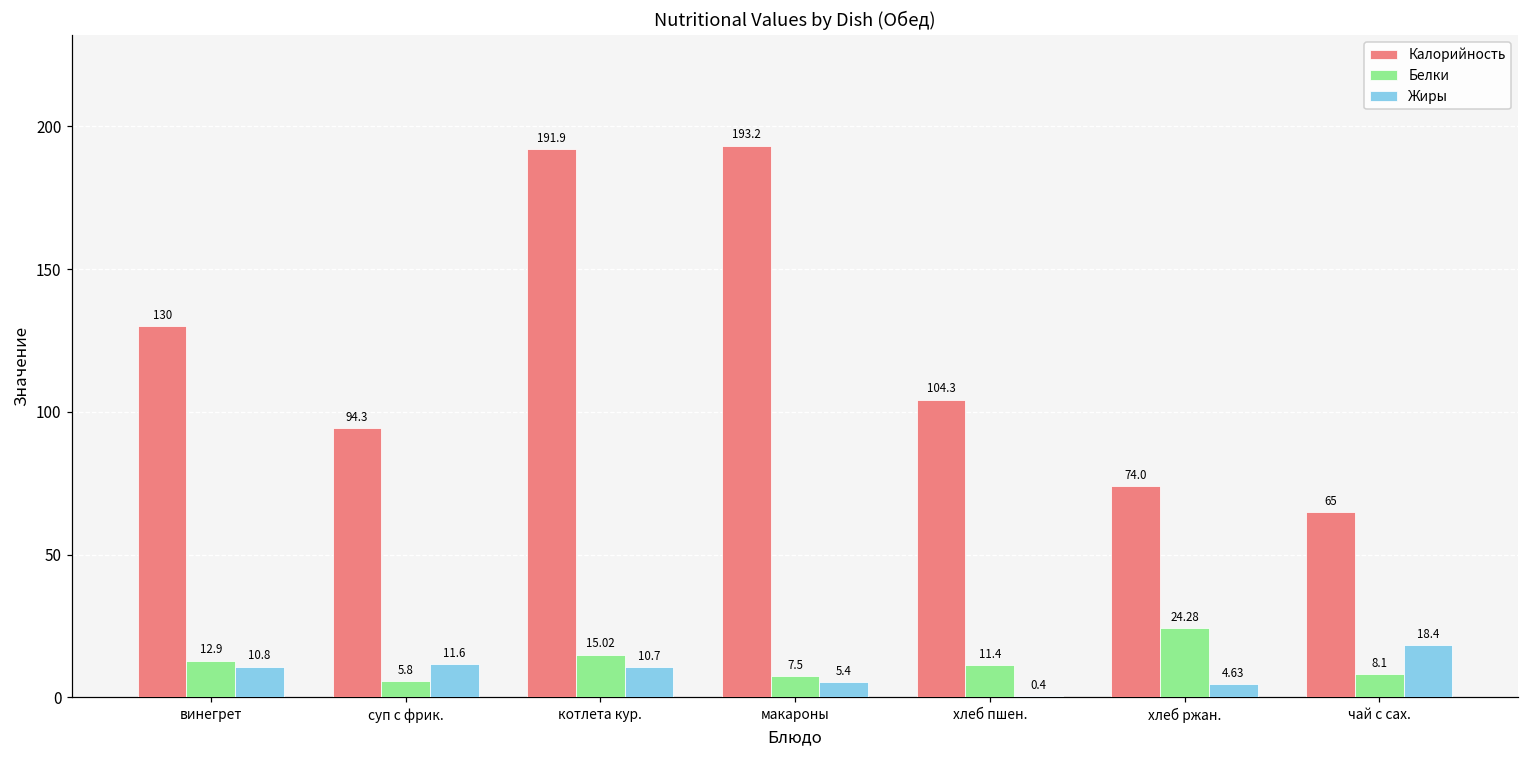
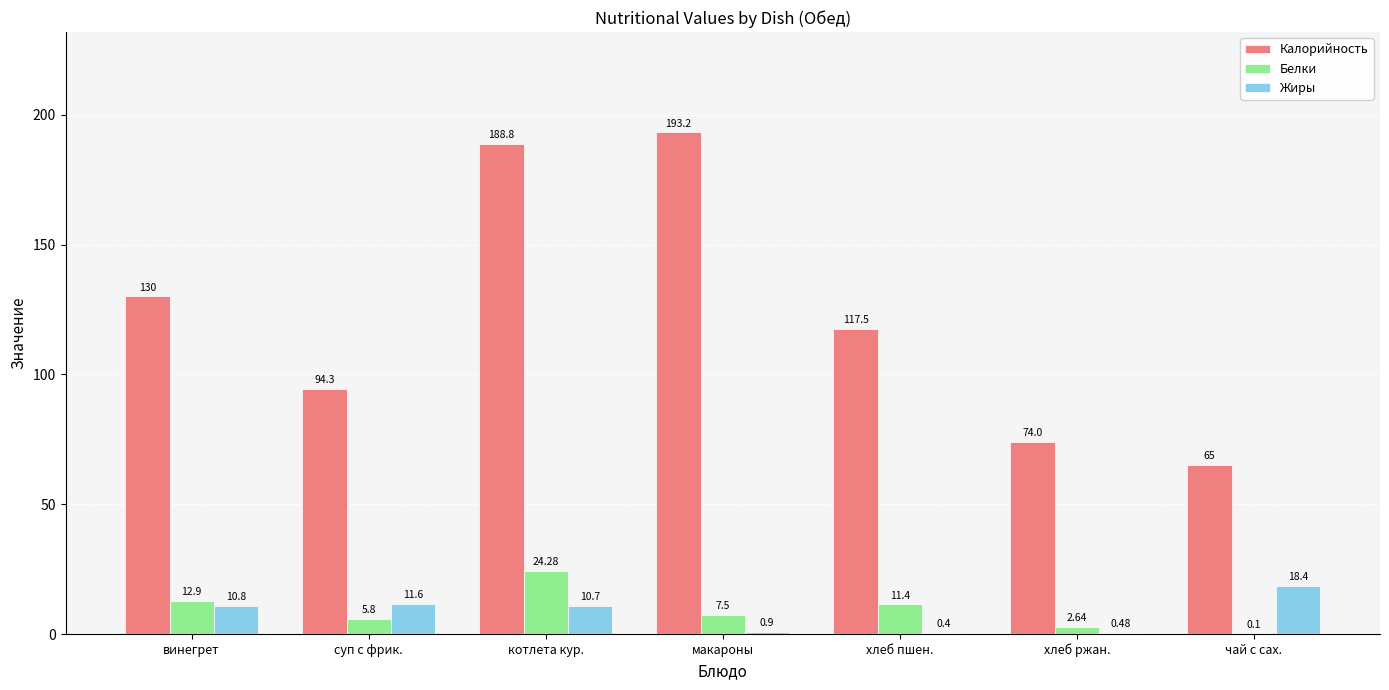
  {
    "Калорийность": {
      "винегрет": 130,
      "суп с фрик.": 94.3,
-     "котлета кур.": 191.9,
+     "котлета кур.": 188.8,
      "макароны": 193.2,
-     "хлеб пшен.": 104.3,
+     "хлеб пшен.": 117.5,
      "хлеб ржан.": 74.0,
      "чай с сах.": 65
    },
    "Белки": {
      "винегрет": 12.9,
      "суп с фрик.": 5.8,
-     "котлета кур.": 15.02,
+     "котлета кур.": 24.28,
      "макароны": 7.5,
      "хлеб пшен.": 11.4,
-     "хлеб ржан.": 24.28,
-     "чай с сах.": 8.1
+     "хлеб ржан.": 2.64,
+     "чай с сах.": 0.1
    },
    "Жиры": {
      "винегрет": 10.8,
      "суп с фрик.": 11.6,
      "котлета кур.": 10.7,
-     "макароны": 5.4,
+     "макароны": 0.9,
      "хлеб пшен.": 0.4,
-     "хлеб ржан.": 4.63,
+     "хлеб ржан.": 0.48,
      "чай с сах.": 18.4
    }
  }
